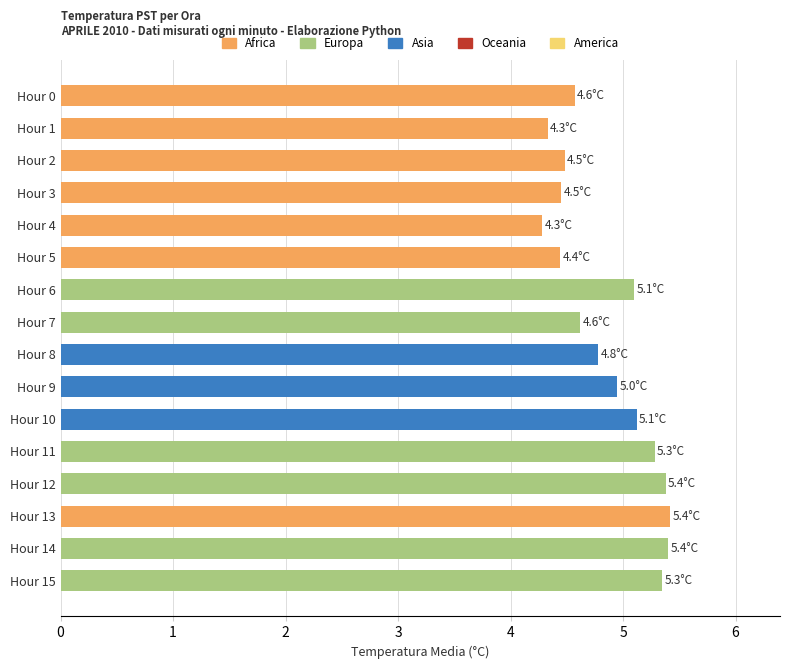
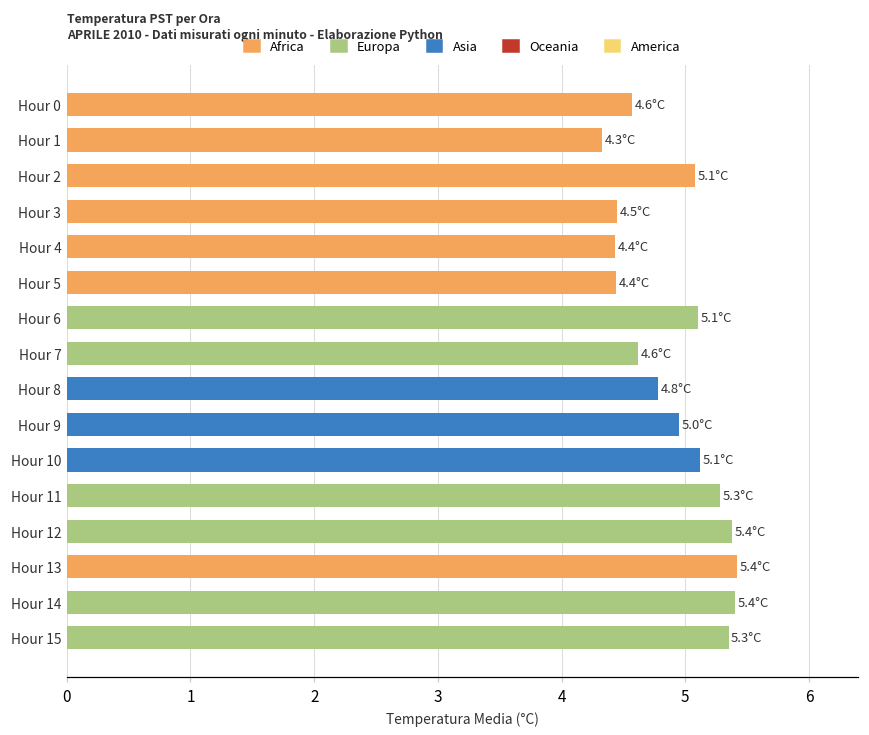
  {
    "Hour 0": "4.6°C",
    "Hour 1": "4.3°C",
-   "Hour 2": "4.5°C",
+   "Hour 2": "5.1°C",
    "Hour 3": "4.5°C",
-   "Hour 4": "4.3°C",
+   "Hour 4": "4.4°C",
    "Hour 5": "4.4°C",
    "Hour 6": "5.1°C",
    "Hour 7": "4.6°C",
    "Hour 8": "4.8°C",
    "Hour 9": "5.0°C",
    "Hour 10": "5.1°C",
    "Hour 11": "5.3°C",
    "Hour 12": "5.4°C",
    "Hour 13": "5.4°C",
    "Hour 14": "5.4°C",
    "Hour 15": "5.3°C"
  }
